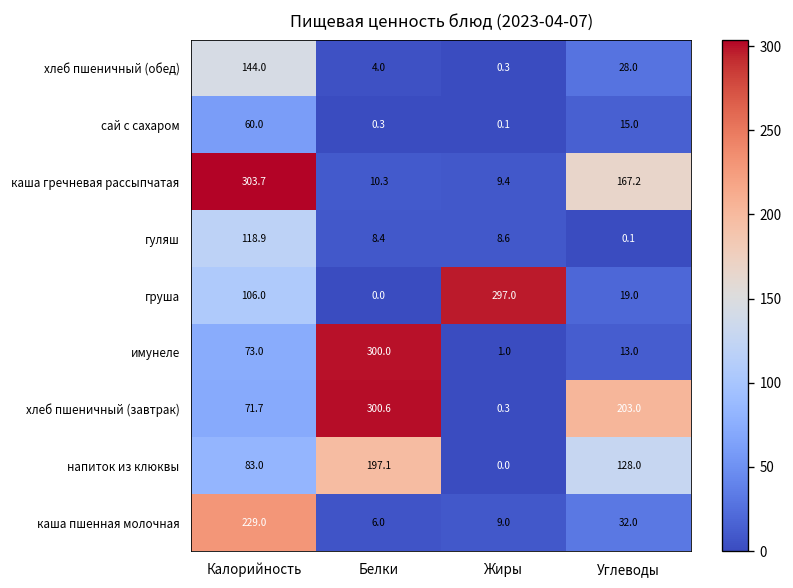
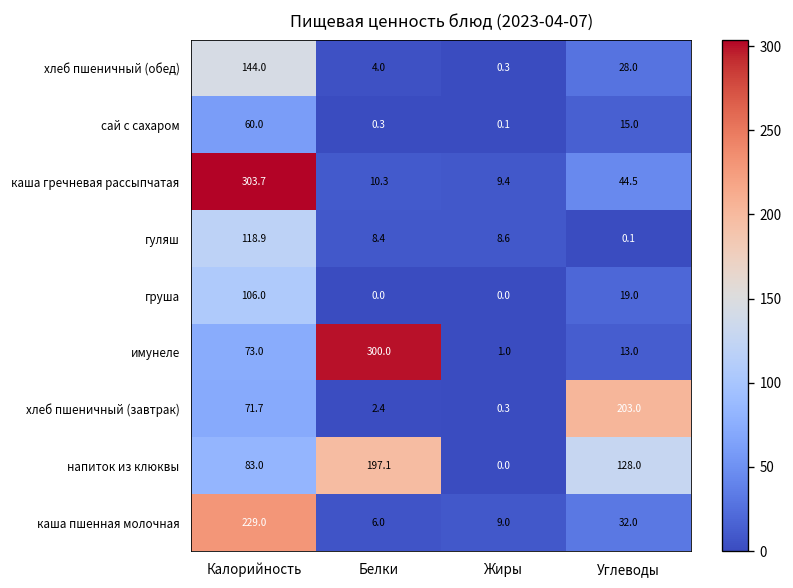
  {
    "хлеб пшеничный (обед)": {
      "Калорийность": 144.0,
      "Белки": 4.0,
      "Жиры": 0.3,
      "Углеводы": 28.0
    },
    "сай с сахаром": {
      "Калорийность": 60.0,
      "Белки": 0.3,
      "Жиры": 0.1,
      "Углеводы": 15.0
    },
    "каша гречневая рассыпчатая": {
      "Калорийность": 303.7,
      "Белки": 10.3,
      "Жиры": 9.4,
-     "Углеводы": 167.2
+     "Углеводы": 44.5
    },
    "гуляш": {
      "Калорийность": 118.9,
      "Белки": 8.4,
      "Жиры": 8.6,
      "Углеводы": 0.1
    },
    "груша": {
      "Калорийность": 106.0,
      "Белки": 0.0,
-     "Жиры": 297.0,
+     "Жиры": 0.0,
      "Углеводы": 19.0
    },
    "имунеле": {
      "Калорийность": 73.0,
      "Белки": 300.0,
      "Жиры": 1.0,
      "Углеводы": 13.0
    },
    "хлеб пшеничный (завтрак)": {
      "Калорийность": 71.7,
-     "Белки": 300.6,
+     "Белки": 2.4,
      "Жиры": 0.3,
      "Углеводы": 203.0
    },
    "напиток из клюквы": {
      "Калорийность": 83.0,
      "Белки": 197.1,
      "Жиры": 0.0,
      "Углеводы": 128.0
    },
    "каша пшенная молочная": {
      "Калорийность": 229.0,
      "Белки": 6.0,
      "Жиры": 9.0,
      "Углеводы": 32.0
    }
  }
